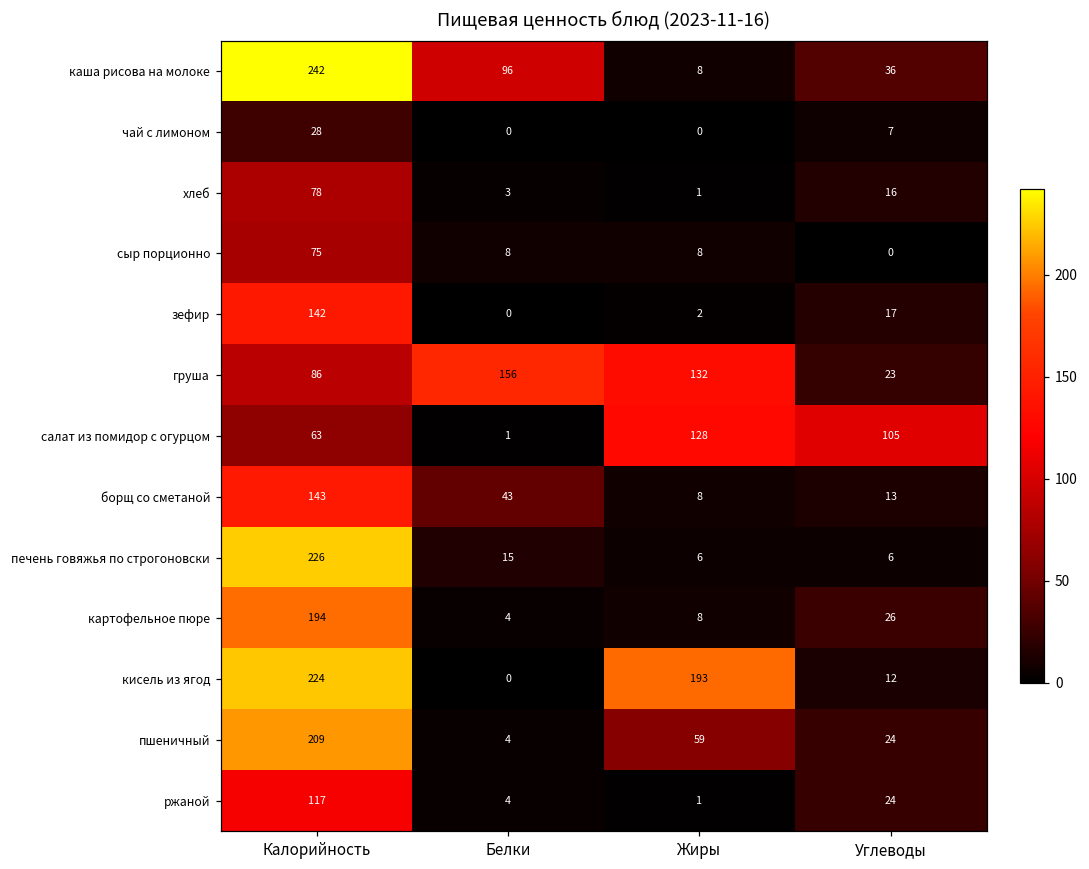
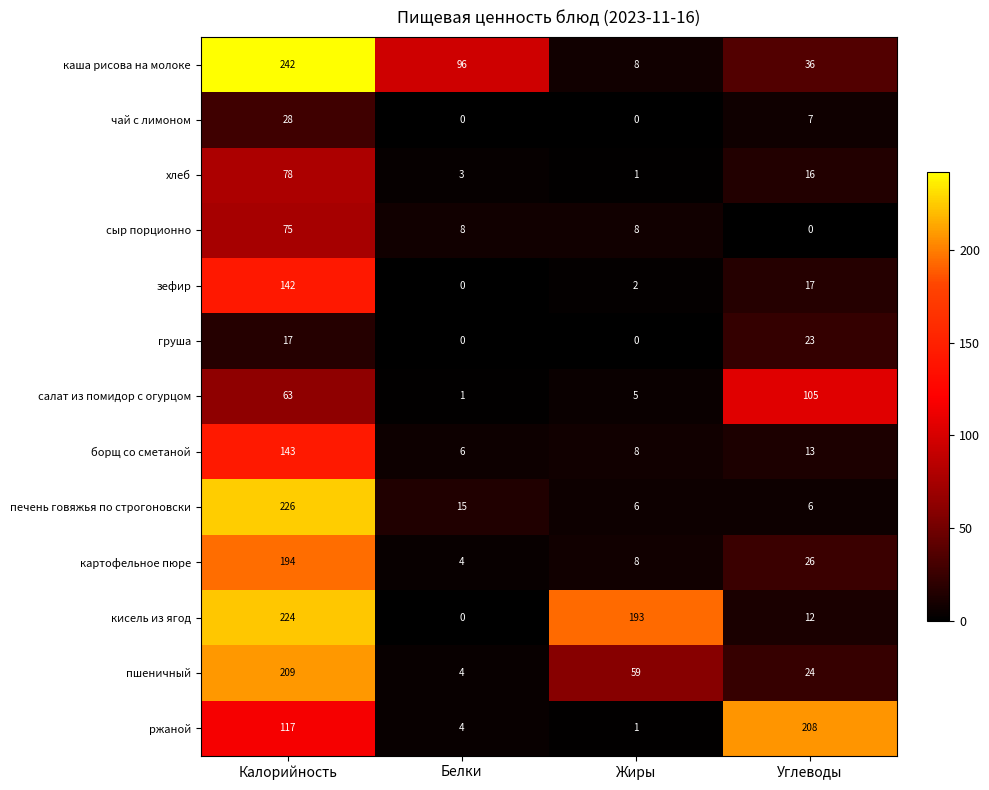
  {
    "каша рисова на молоке": {
      "Калорийность": 242,
      "Белки": 96,
      "Жиры": 8,
      "Углеводы": 36
    },
    "чай с лимоном": {
      "Калорийность": 28,
      "Белки": 0,
      "Жиры": 0,
      "Углеводы": 7
    },
    "хлеб": {
      "Калорийность": 78,
      "Белки": 3,
      "Жиры": 1,
      "Углеводы": 16
    },
    "сыр порционно": {
      "Калорийность": 75,
      "Белки": 8,
      "Жиры": 8,
      "Углеводы": 0
    },
    "зефир": {
      "Калорийность": 142,
      "Белки": 0,
      "Жиры": 2,
      "Углеводы": 17
    },
    "груша": {
-     "Калорийность": 86,
-     "Белки": 156,
-     "Жиры": 132,
+     "Калорийность": 17,
+     "Белки": 0,
+     "Жиры": 0,
      "Углеводы": 23
    },
    "салат из помидор с огурцом": {
      "Калорийность": 63,
      "Белки": 1,
-     "Жиры": 128,
+     "Жиры": 5,
      "Углеводы": 105
    },
    "борщ со сметаной": {
      "Калорийность": 143,
-     "Белки": 43,
+     "Белки": 6,
      "Жиры": 8,
      "Углеводы": 13
    },
    "печень говяжья по строгоновски": {
      "Калорийность": 226,
      "Белки": 15,
      "Жиры": 6,
      "Углеводы": 6
    },
    "картофельное пюре": {
      "Калорийность": 194,
      "Белки": 4,
      "Жиры": 8,
      "Углеводы": 26
    },
    "кисель из ягод": {
      "Калорийность": 224,
      "Белки": 0,
      "Жиры": 193,
      "Углеводы": 12
    },
    "пшеничный": {
      "Калорийность": 209,
      "Белки": 4,
      "Жиры": 59,
      "Углеводы": 24
    },
    "ржаной": {
      "Калорийность": 117,
      "Белки": 4,
      "Жиры": 1,
-     "Углеводы": 24
+     "Углеводы": 208
    }
  }
